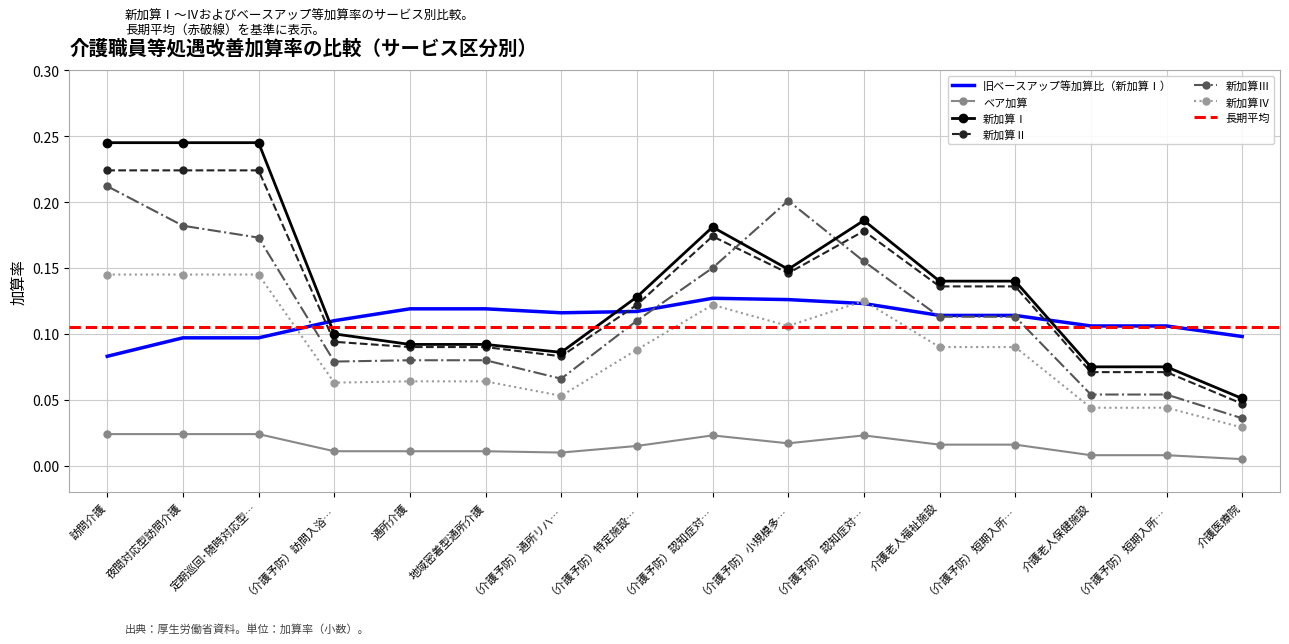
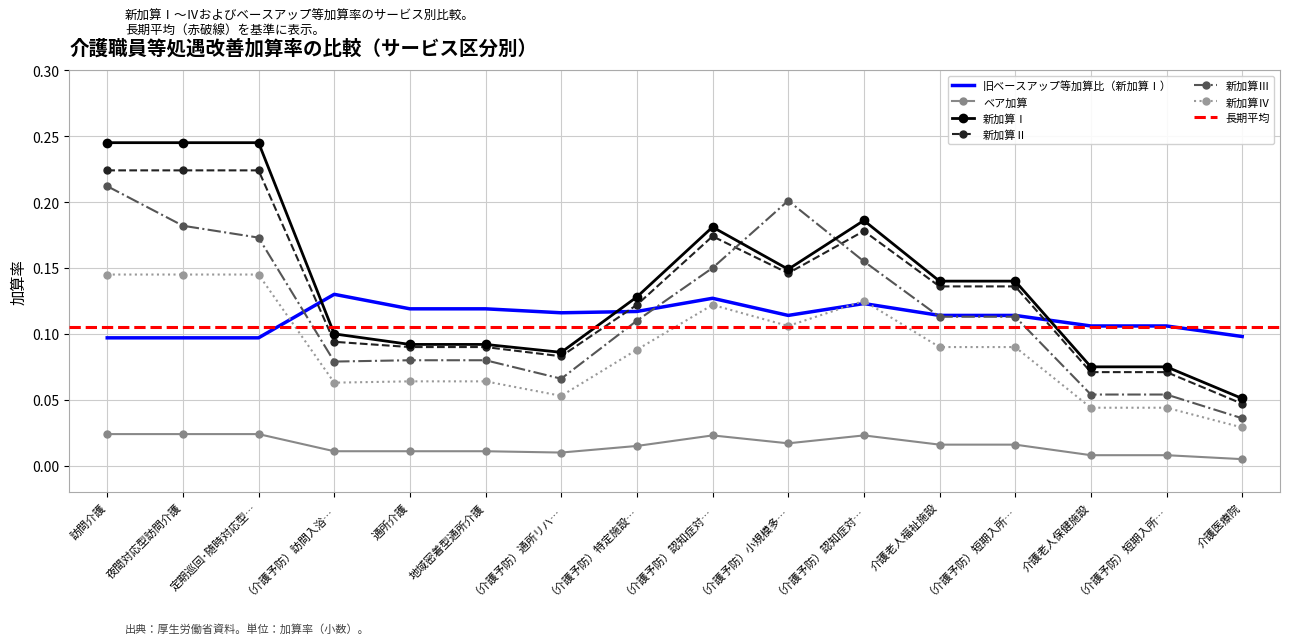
  {
    "旧ベースアップ等加算比（新加算Ⅰ）": {
-     "訪問介護": 0.083,
+     "訪問介護": 0.097,
      "夜間対応型訪問介護": 0.097,
      "定期巡回･随時対応型…": 0.097,
-     "（介護予防）訪問入浴…": 0.11,
+     "（介護予防）訪問入浴…": 0.13,
      "通所介護": 0.119,
      "地域密着型通所介護": 0.119,
      "（介護予防）通所リハ…": 0.116,
      "（介護予防）特定施設…": 0.117,
-     "（介護予防）小規模多…": 0.126,
+     "（介護予防）小規模多…": 0.114,
      "介護老人保健施設": 0.106,
      "介護医療院": 0.098
    },
    "新加算Ⅲ": {
      "訪問介護": 0.212,
      "夜間対応型訪問介護": 0.182,
      "定期巡回･随時対応型…": 0.173,
      "（介護予防）訪問入浴…": 0.079,
      "通所介護": 0.080,
      "地域密着型通所介護": 0.080,
      "（介護予防）通所リハ…": 0.066,
      "（介護予防）特定施設…": 0.110,
      "（介護予防）小規模多…": 0.201,
      "介護老人保健施設": 0.054,
      "介護医療院": 0.036
    }
  }
